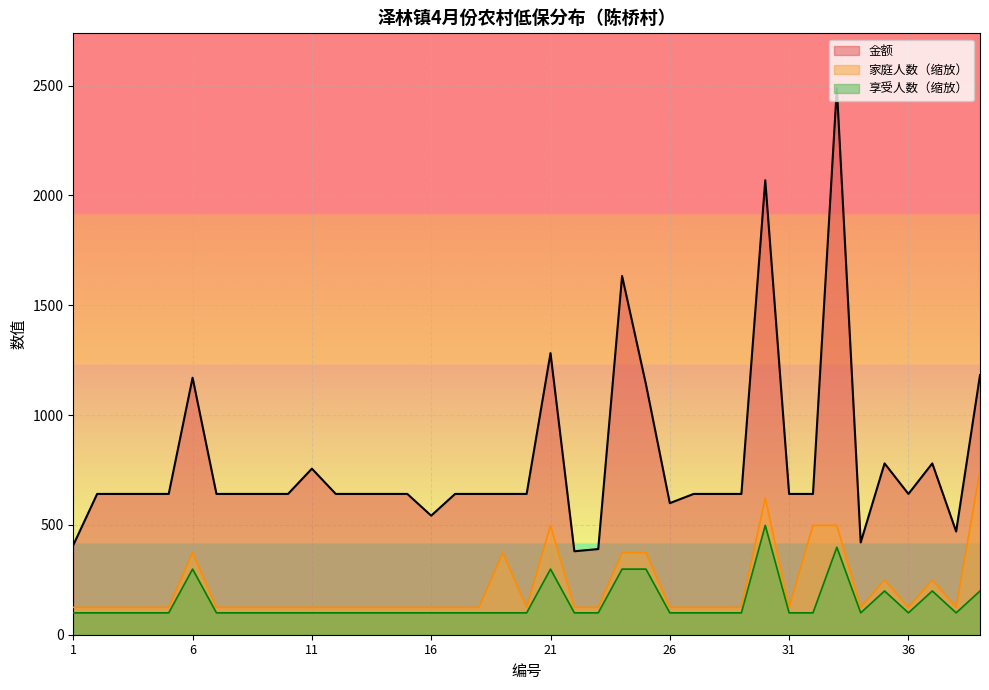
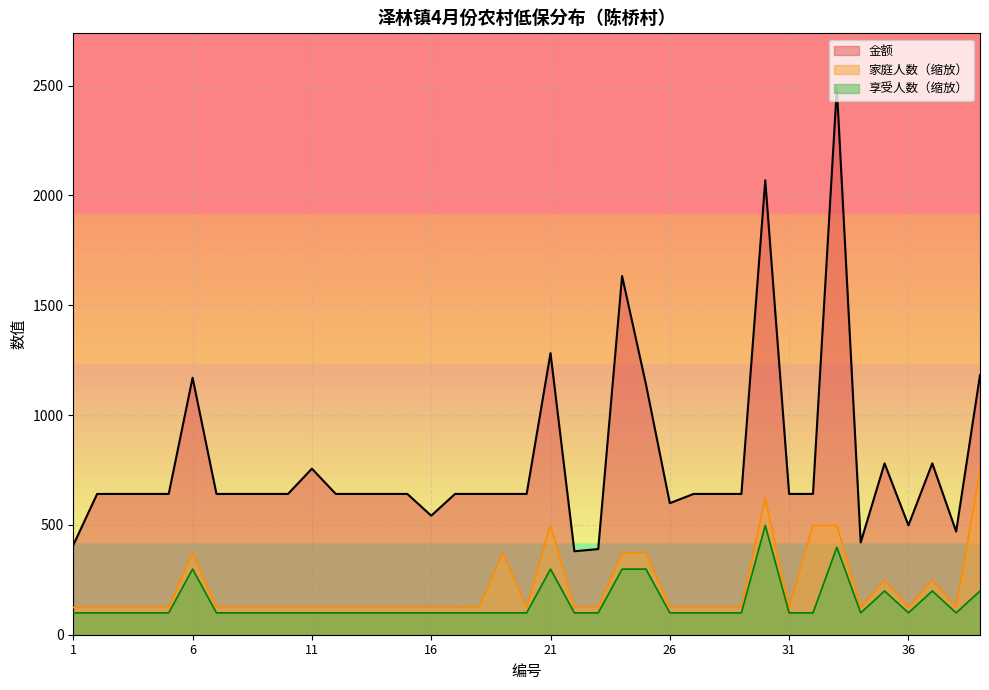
  {
    "金额": {
      "1": 410,
      "6": 1170,
      "11": 760,
      "16": 540,
      "21": 1280,
      "26": 600,
      "31": 640,
-     "36": 640
+     "36": 500
    },
    "家庭人数（缩放）": {
      "1": 120,
      "6": 370,
      "11": 120,
      "16": 120,
      "21": 500,
      "26": 120,
      "31": 120,
      "36": 120
    },
    "享受人数（缩放）": {
      "1": 100,
      "6": 300,
      "11": 100,
      "16": 100,
      "21": 300,
      "26": 100,
      "31": 100,
      "36": 100
    }
  }
